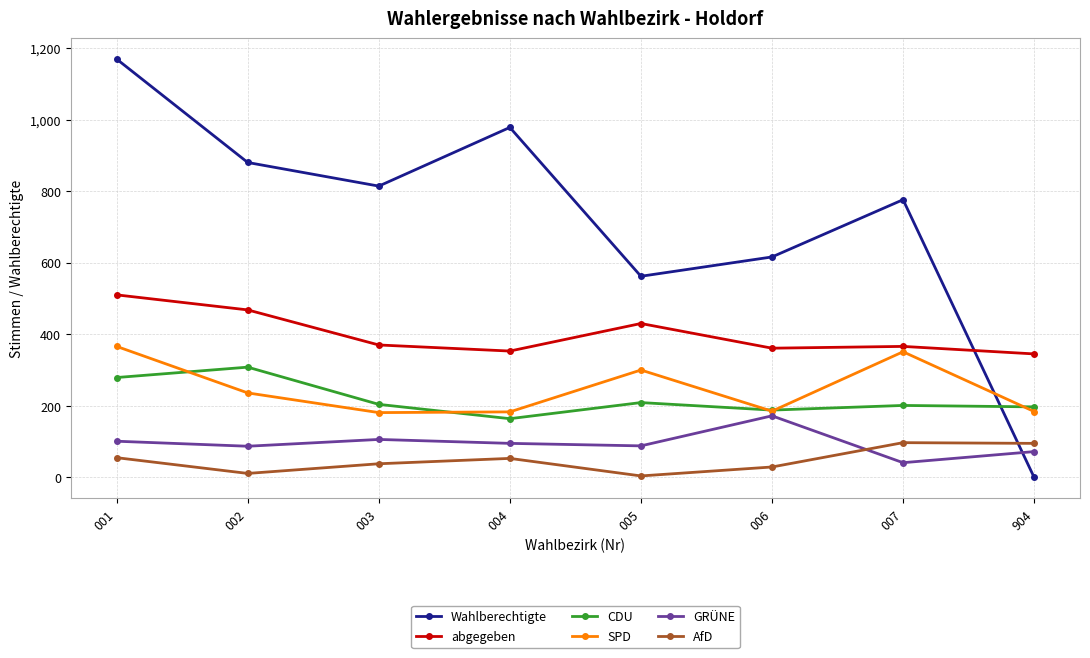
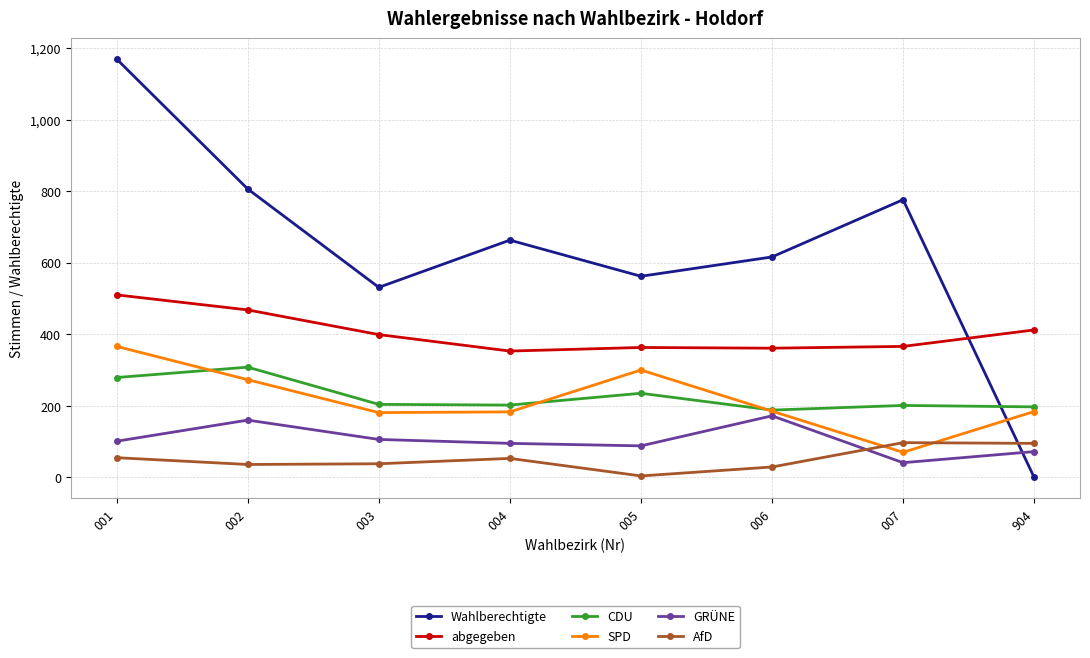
  {
    "Wahlberechtigte": {
      "001": "1,170",
-     "002": "880",
-     "003": "810",
-     "004": "980",
+     "002": "810",
+     "003": "530",
+     "004": "660",
      "005": "560",
      "006": "620",
      "007": "780",
      "904": "0"
    },
    "abgegeben": {
      "001": "510",
      "002": "470",
-     "003": "370",
+     "003": "400",
      "004": "350",
-     "005": "430",
+     "005": "360",
      "006": "360",
      "007": "370",
-     "904": "350"
+     "904": "410"
    },
    "CDU": {
      "001": "280",
      "002": "310",
      "003": "200",
-     "004": "160",
-     "005": "210",
+     "004": "200",
+     "005": "240",
      "007": "200",
      "904": "200"
    },
    "SPD": {
      "001": "370",
-     "002": "240",
+     "002": "270",
      "003": "180",
      "004": "180",
      "005": "300",
-     "007": "350",
+     "007": "70",
      "904": "180"
    },
    "GRÜNE": {
      "001": "100",
-     "002": "90",
+     "002": "160",
      "003": "110",
      "004": "100",
      "005": "90",
      "006": "170",
      "007": "40",
      "904": "70"
    },
    "AfD": {
      "001": "60",
-     "002": "10",
+     "002": "40",
      "003": "40",
      "004": "50",
      "005": "0",
      "006": "30",
      "007": "100",
      "904": "100"
    }
  }
